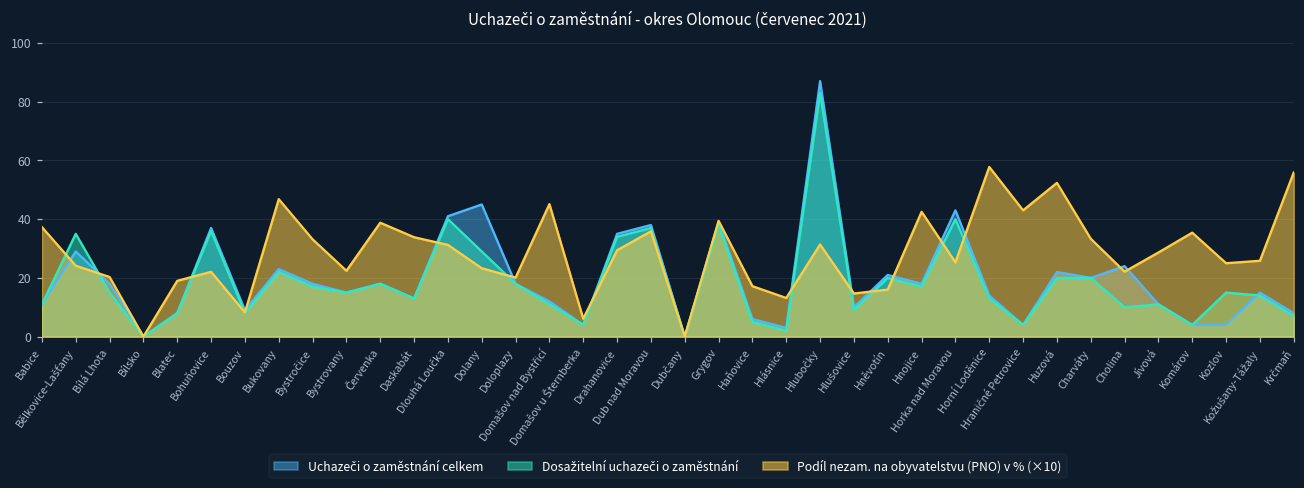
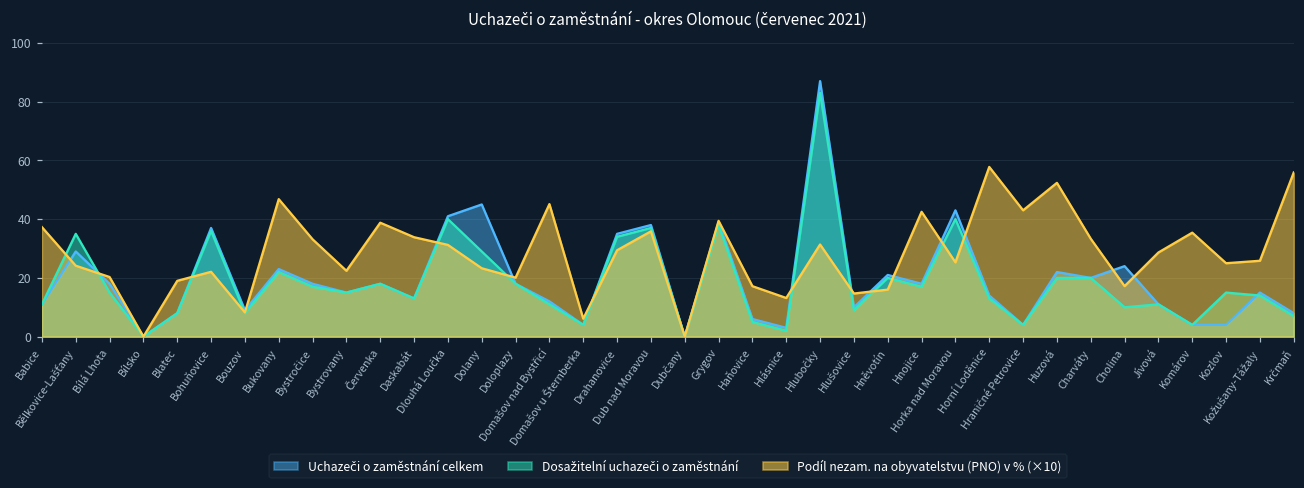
  {
    "Uchazeči o zaměstnání celkem": {
      "Bělkovice-Lašťany": 29,
      "Bílá Lhota": 18,
      "Bohuňovice": 37,
      "Bukovany": 23,
      "Bystročice": 18,
      "Dlouhá Loučka": 41,
      "Dolany": 45,
      "Domašov nad Bystřicí": 12,
      "Drahanovice": 35,
      "Dub nad Moravou": 38,
      "Haňovice": 6,
      "Hlásnice": 3,
      "Hlubočky": 87,
      "Hlušovice": 10,
      "Hněvotín": 21,
      "Hnojice": 18,
      "Horka nad Moravou": 43,
      "Horní Loděnice": 14,
      "Huzová": 22,
      "Cholina": 24,
      "Kozlov": 4,
      "Kožušany-Tážaly": 15,
      "Krčmaň": 8
    },
    "Dosažitelní uchazeči o zaměstnání": {
      "Bělkovice-Lašťany": 35,
      "Bílá Lhota": 15,
      "Bohuňovice": 36,
      "Bukovany": 22,
      "Bystročice": 17,
      "Dlouhá Loučka": 40,
      "Dolany": 29,
      "Domašov nad Bystřicí": 11,
      "Drahanovice": 34,
      "Dub nad Moravou": 37,
      "Grygov": 38,
      "Haňovice": 5,
      "Hlásnice": 2,
      "Hlubočky": 83,
      "Hlušovice": 9,
      "Hněvotín": 20,
      "Hnojice": 17,
      "Horka nad Moravou": 40,
      "Horní Loděnice": 13,
      "Huzová": 20,
      "Cholina": 10,
      "Kozlov": 15,
      "Kožušany-Tážaly": 14,
      "Krčmaň": 7
    },
    "Podíl nezam. na obyvatelstvu (PNO) v % (×10)": {
      "Babice": 37,
      "Bělkovice-Lašťany": 24,
      "Bílá Lhota": 20,
      "Blatec": 19,
      "Bohuňovice": 22,
      "Bukovany": 47,
      "Bystročice": 33,
      "Bystrovany": 22,
      "Červenka": 39,
      "Daskabát": 34,
      "Dlouhá Loučka": 31,
      "Dolany": 23,
      "Doloplazy": 20,
      "Domašov nad Bystřicí": 45,
      "Domašov u Šternberka": 6,
      "Drahanovice": 29,
      "Dub nad Moravou": 36,
      "Haňovice": 17,
      "Hlásnice": 13,
      "Hlubočky": 31,
      "Hlušovice": 15,
      "Hněvotín": 16,
      "Hnojice": 43,
      "Horka nad Moravou": 25,
      "Horní Loděnice": 58,
      "Hraničné Petrovice": 43,
      "Huzová": 52,
      "Charváty": 33,
-     "Cholina": 22,
+     "Cholina": 17,
      "Jívová": 29,
      "Komárov": 35,
      "Kozlov": 25,
      "Kožušany-Tážaly": 26,
      "Krčmaň": 56
    }
  }
